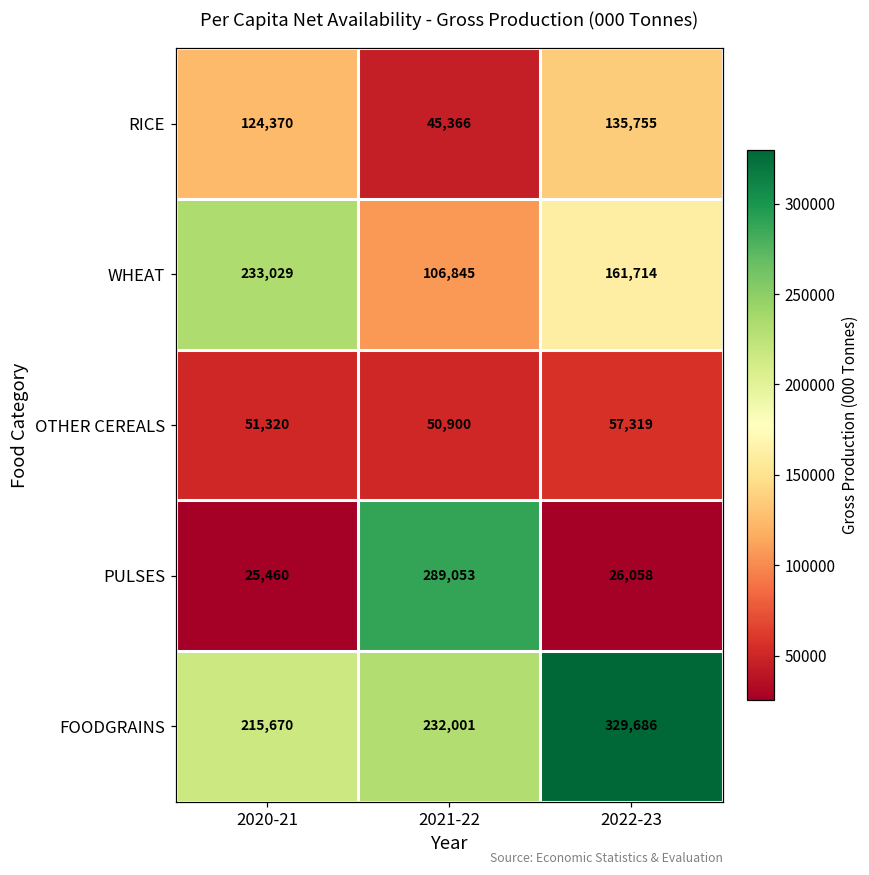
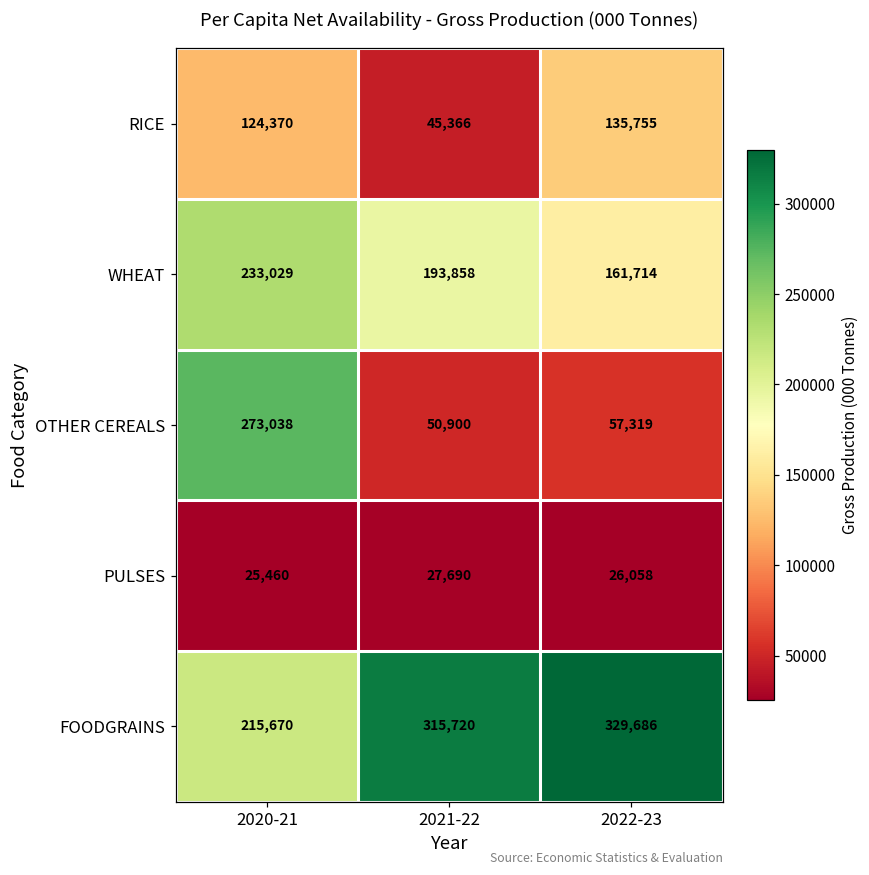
  {
    "RICE": {
      "2020-21": "124,370",
      "2021-22": "45,366",
      "2022-23": "135,755"
    },
    "WHEAT": {
      "2020-21": "233,029",
-     "2021-22": "106,845",
+     "2021-22": "193,858",
      "2022-23": "161,714"
    },
    "OTHER CEREALS": {
-     "2020-21": "51,320",
+     "2020-21": "273,038",
      "2021-22": "50,900",
      "2022-23": "57,319"
    },
    "PULSES": {
      "2020-21": "25,460",
-     "2021-22": "289,053",
+     "2021-22": "27,690",
      "2022-23": "26,058"
    },
    "FOODGRAINS": {
      "2020-21": "215,670",
-     "2021-22": "232,001",
+     "2021-22": "315,720",
      "2022-23": "329,686"
    }
  }
